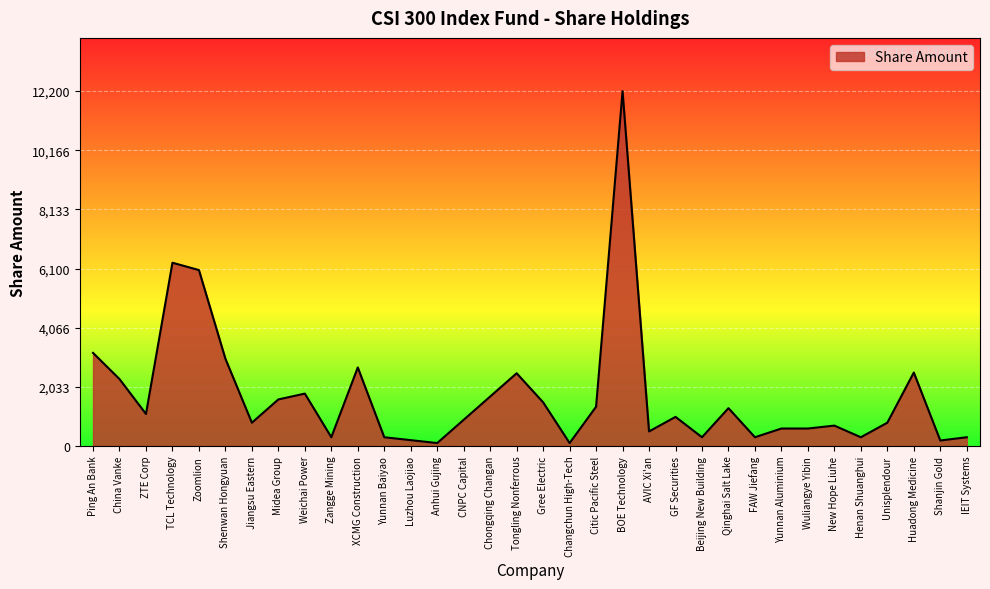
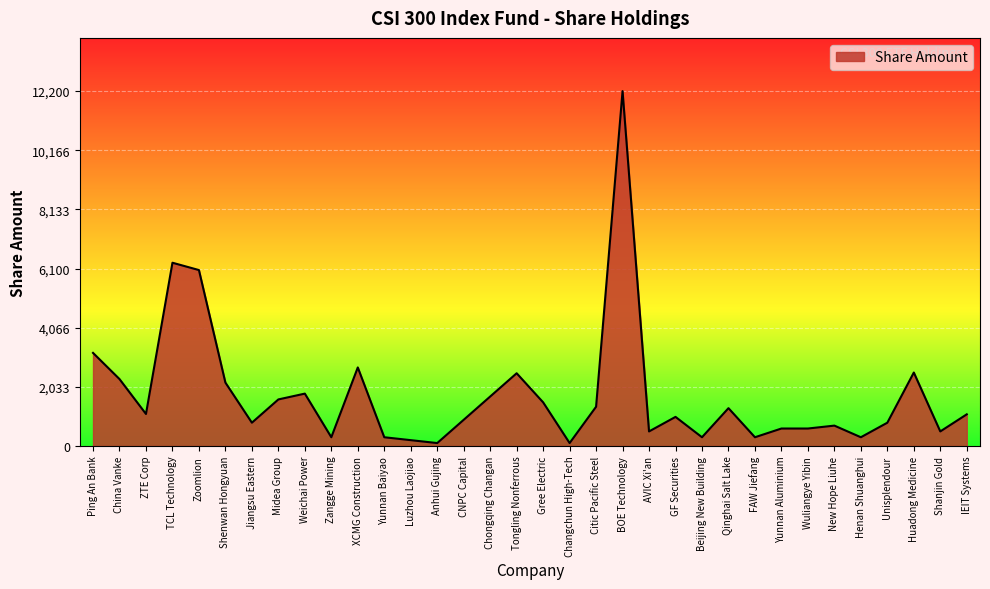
  {
    "Ping An Bank": "3,200",
    "China Vanke": "2,300",
    "ZTE Corp": "1,100",
    "TCL Technology": "6,300",
    "Zoomlion": "6,000",
-   "Shenwan Hongyuan": "3,000",
+   "Shenwan Hongyuan": "2,200",
    "Jiangsu Eastern": "800",
    "Midea Group": "1,600",
    "Weichai Power": "1,800",
    "Zangge Mining": "300",
    "XCMG Construction": "2,700",
    "Yunnan Baiyao": "300",
    "Luzhou Laojiao": "200",
    "Anhui Gujing": "100",
    "CNPC Capital": "900",
    "Chongqing Changan": "1,700",
    "Tongling Nonferrous": "2,500",
    "Gree Electric": "1,500",
    "Changchun High-Tech": "100",
    "Citic Pacific Steel": "1,300",
    "BOE Technology": "12,200",
    "AVIC Xi'an": "500",
    "GF Securities": "1,000",
    "Beijing New Building": "300",
    "Qinghai Salt Lake": "1,300",
    "FAW Jiefang": "300",
    "Yunnan Aluminium": "600",
    "Wuliangye Yibin": "600",
    "New Hope Liuhe": "700",
    "Henan Shuanghui": "300",
    "Unisplendour": "800",
    "Huadong Medicine": "2,500",
-   "Shanjin Gold": "200",
-   "IEIT Systems": "300"
+   "Shanjin Gold": "500",
+   "IEIT Systems": "1,100"
  }
